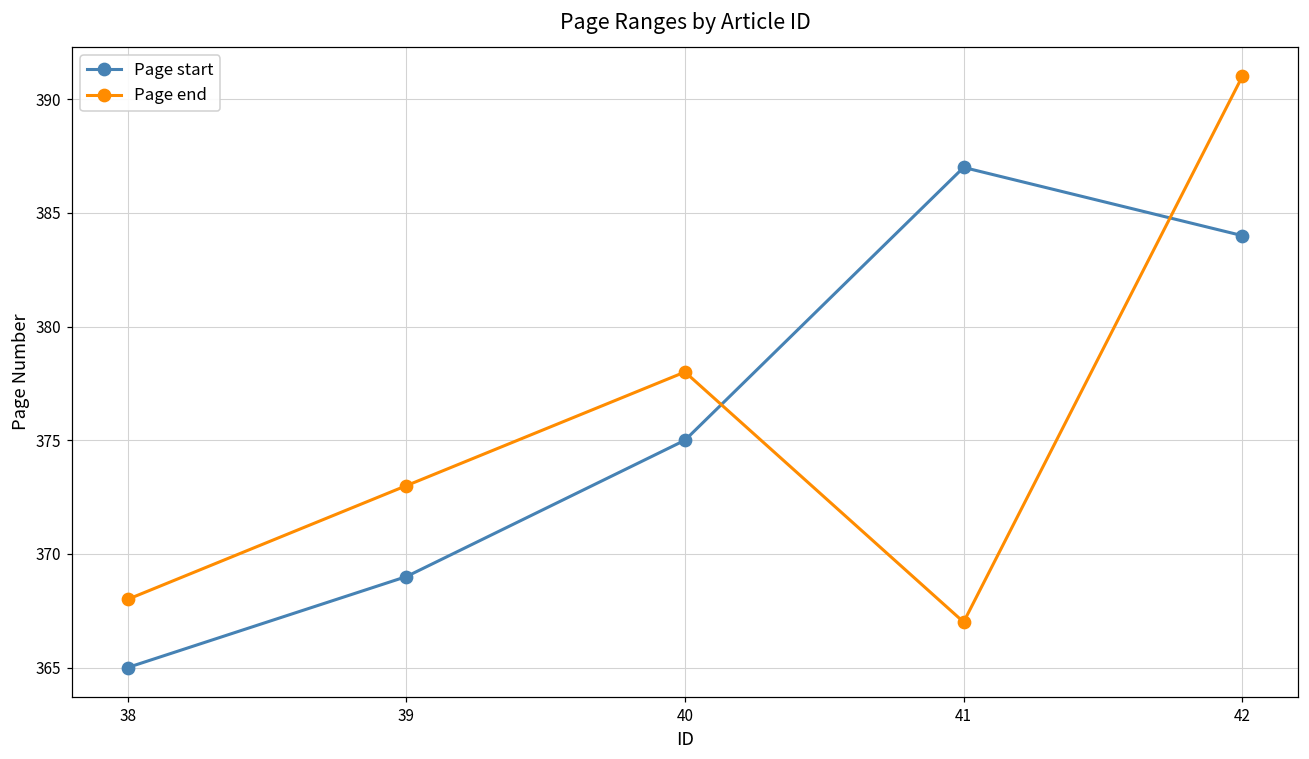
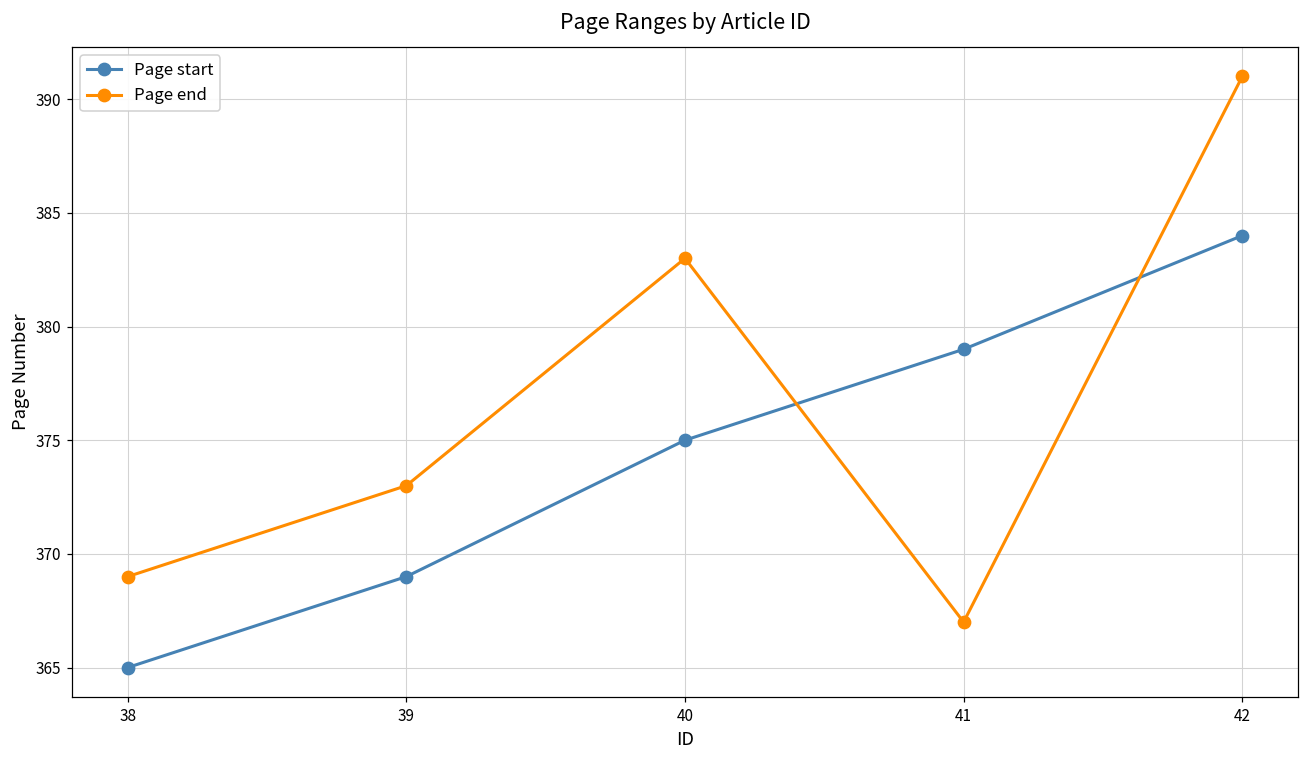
  {
    "Page start": {
      "38": 365,
      "39": 369,
      "40": 375,
-     "41": 387,
+     "41": 379,
      "42": 384
    },
    "Page end": {
-     "38": 368,
+     "38": 369,
      "39": 373,
-     "40": 378,
+     "40": 383,
      "41": 367,
      "42": 391
    }
  }
